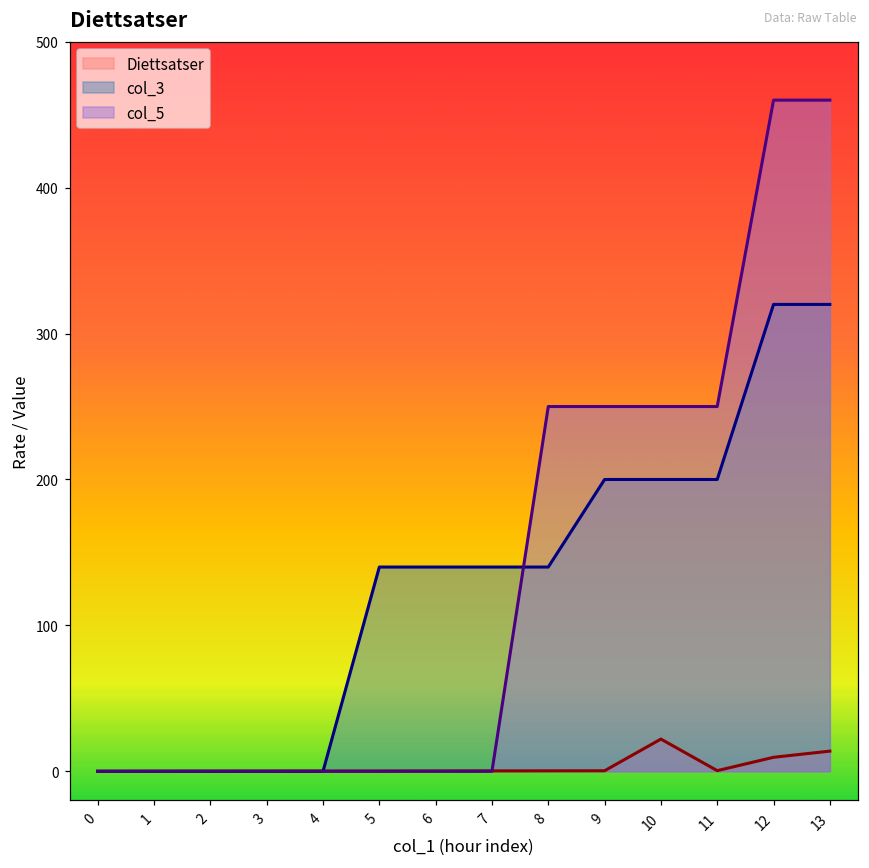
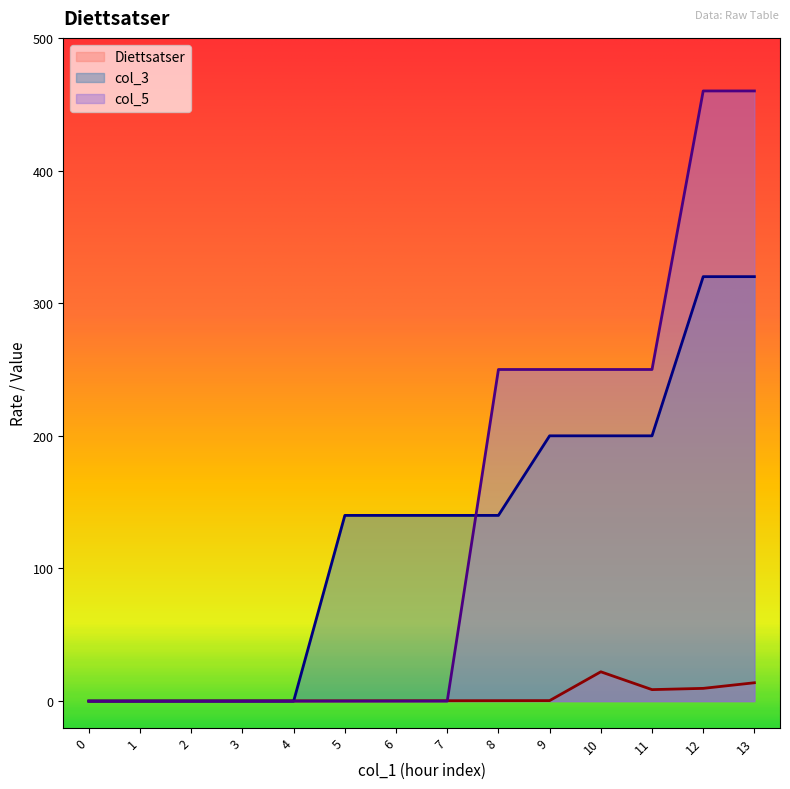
  {
    "Diettsatser": {
      "8": 0,
      "9": 0,
      "10": 22,
-     "11": 0,
+     "11": 9,
      "12": 10,
      "13": 14
    }
  }
